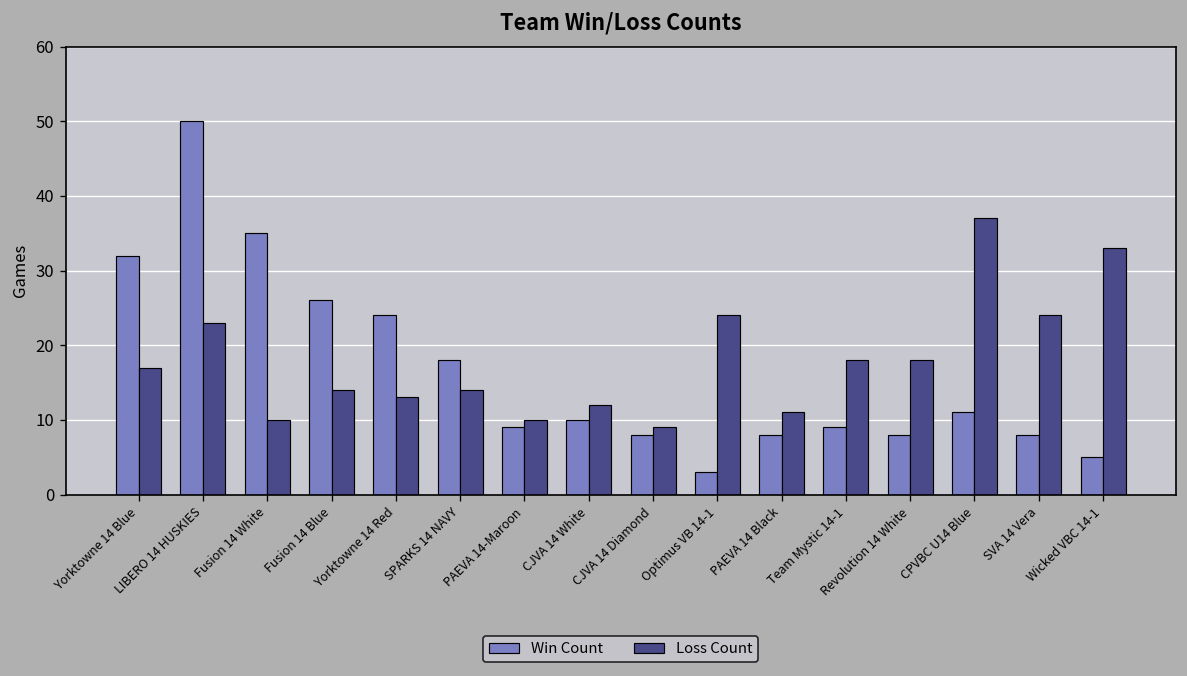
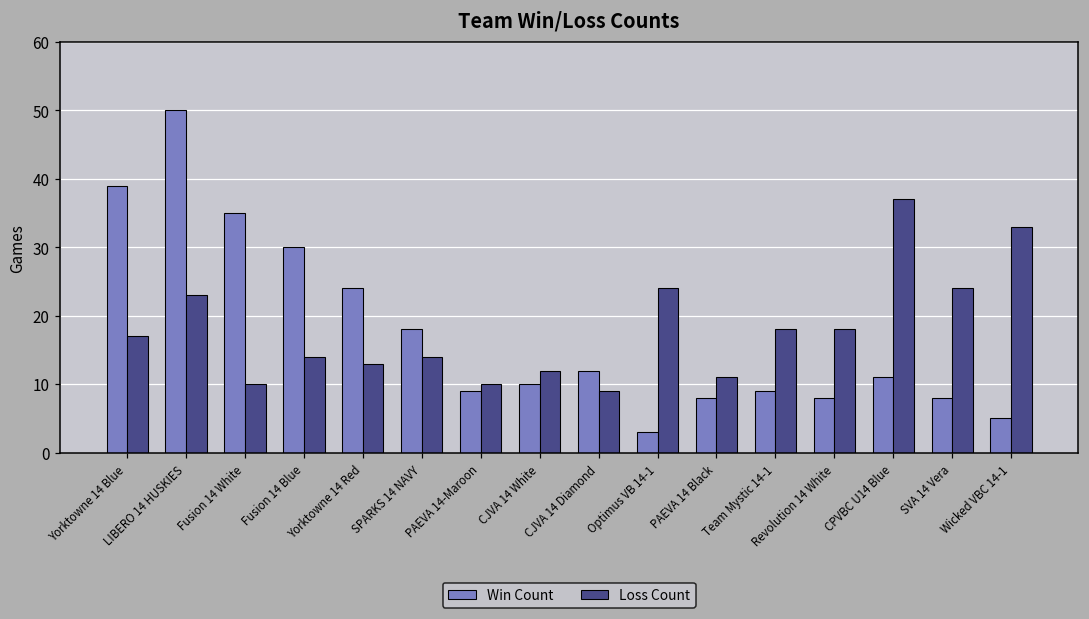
  {
    "Win Count": {
-     "Yorktowne 14 Blue": 32,
+     "Yorktowne 14 Blue": 39,
      "LIBERO 14 HUSKIES": 50,
      "Fusion 14 White": 35,
-     "Fusion 14 Blue": 26,
+     "Fusion 14 Blue": 30,
      "Yorktowne 14 Red": 24,
      "SPARKS 14 NAVY": 18,
      "PAEVA 14-Maroon": 9,
      "CJVA 14 White": 10,
-     "CJVA 14 Diamond": 8,
+     "CJVA 14 Diamond": 12,
      "Optimus VB 14-1": 3,
      "PAEVA 14 Black": 8,
      "Team Mystic 14-1": 9,
      "Revolution 14 White": 8,
      "CPVBC U14 Blue": 11,
      "SVA 14 Vera": 8,
      "Wicked VBC 14-1": 5
    },
    "Loss Count": {
      "Yorktowne 14 Blue": 17,
      "LIBERO 14 HUSKIES": 23,
      "Fusion 14 White": 10,
      "Fusion 14 Blue": 14,
      "Yorktowne 14 Red": 13,
      "SPARKS 14 NAVY": 14,
      "PAEVA 14-Maroon": 10,
      "CJVA 14 White": 12,
      "CJVA 14 Diamond": 9,
      "Optimus VB 14-1": 24,
      "PAEVA 14 Black": 11,
      "Team Mystic 14-1": 18,
      "Revolution 14 White": 18,
      "CPVBC U14 Blue": 37,
      "SVA 14 Vera": 24,
      "Wicked VBC 14-1": 33
    }
  }
